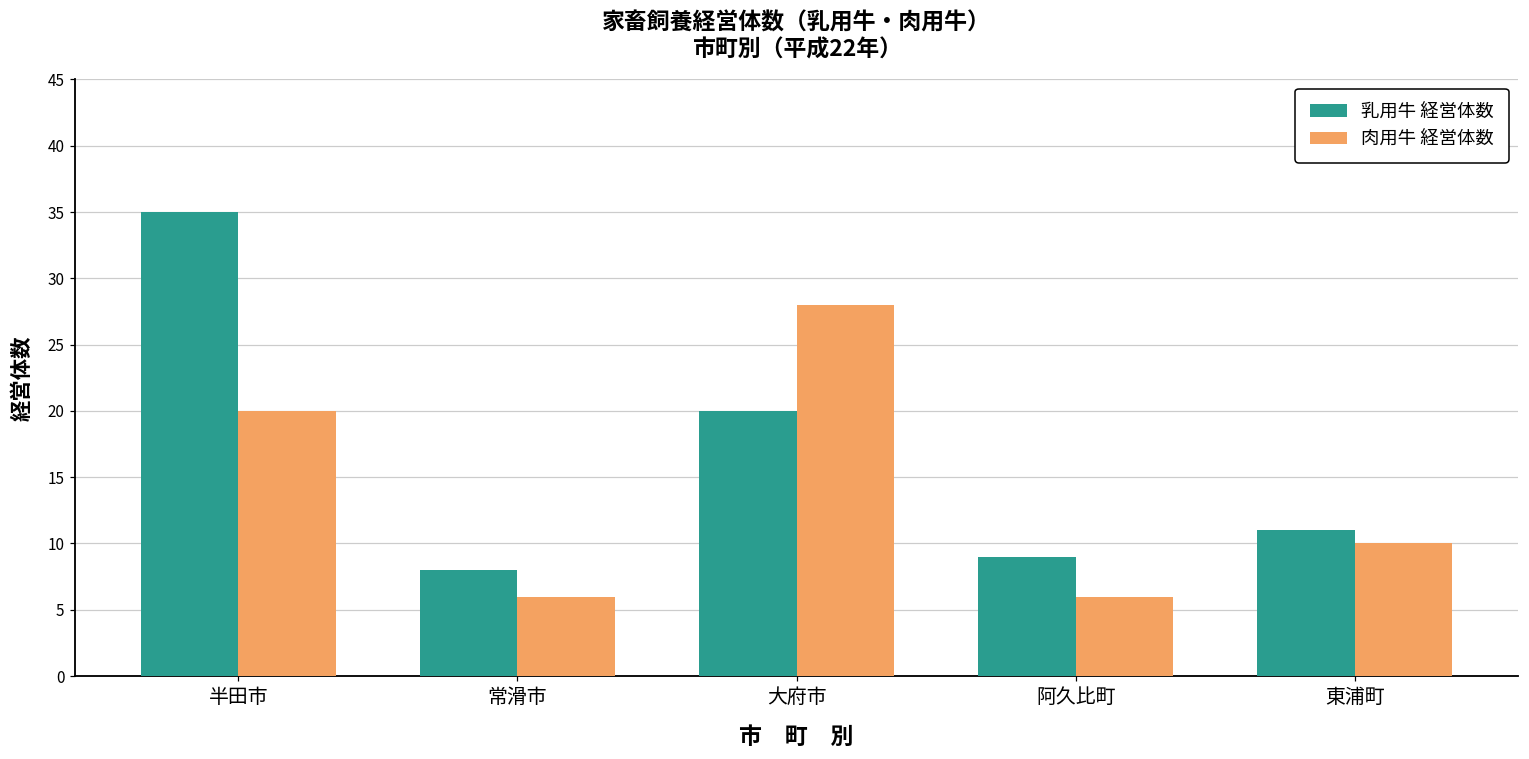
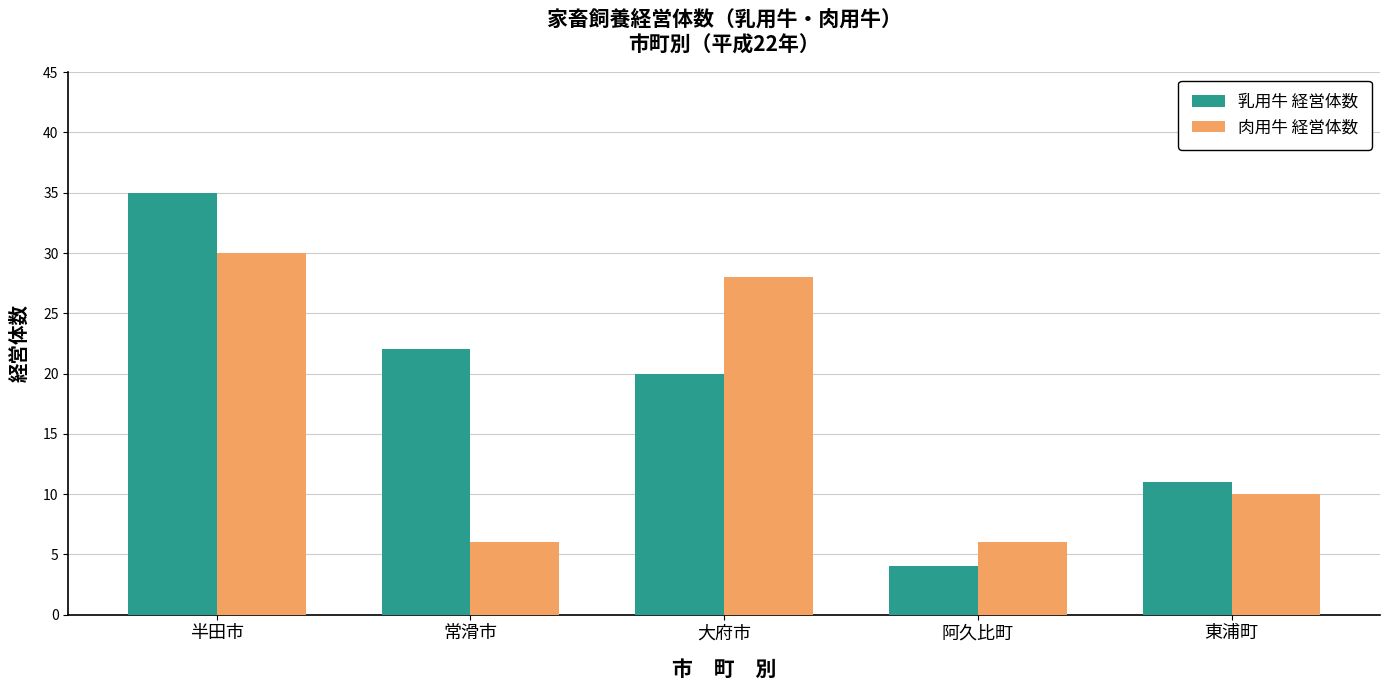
  {
    "乳用牛 経営体数": {
      "半田市": 35,
-     "常滑市": 8,
+     "常滑市": 22,
      "大府市": 20,
-     "阿久比町": 9,
+     "阿久比町": 4,
      "東浦町": 11
    },
    "肉用牛 経営体数": {
-     "半田市": 20,
+     "半田市": 30,
      "常滑市": 6,
      "大府市": 28,
      "阿久比町": 6,
      "東浦町": 10
    }
  }
